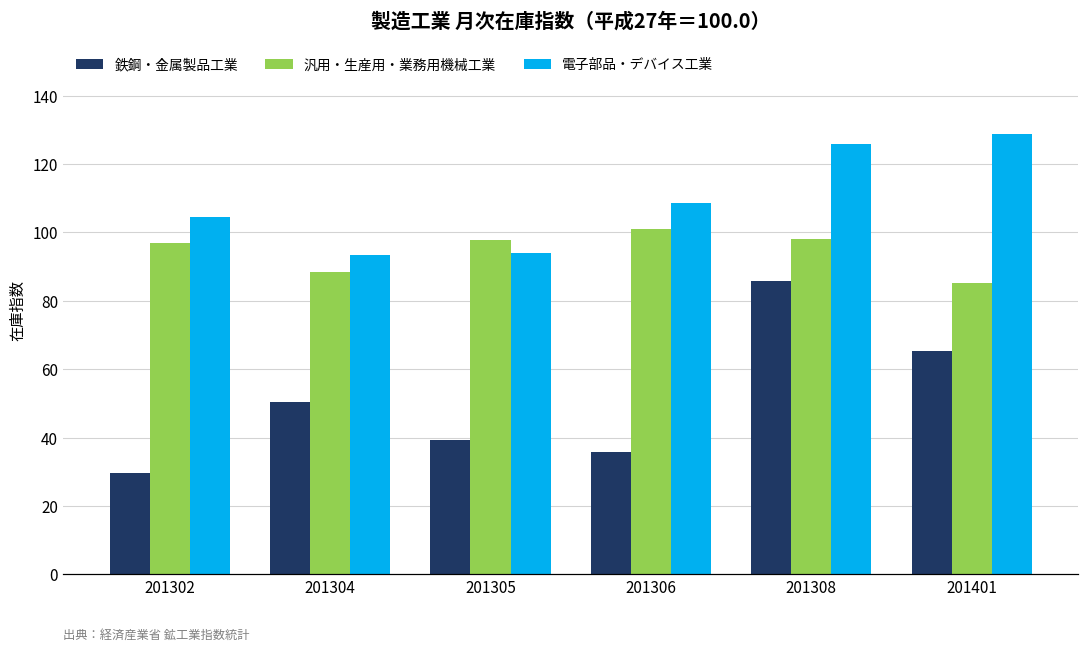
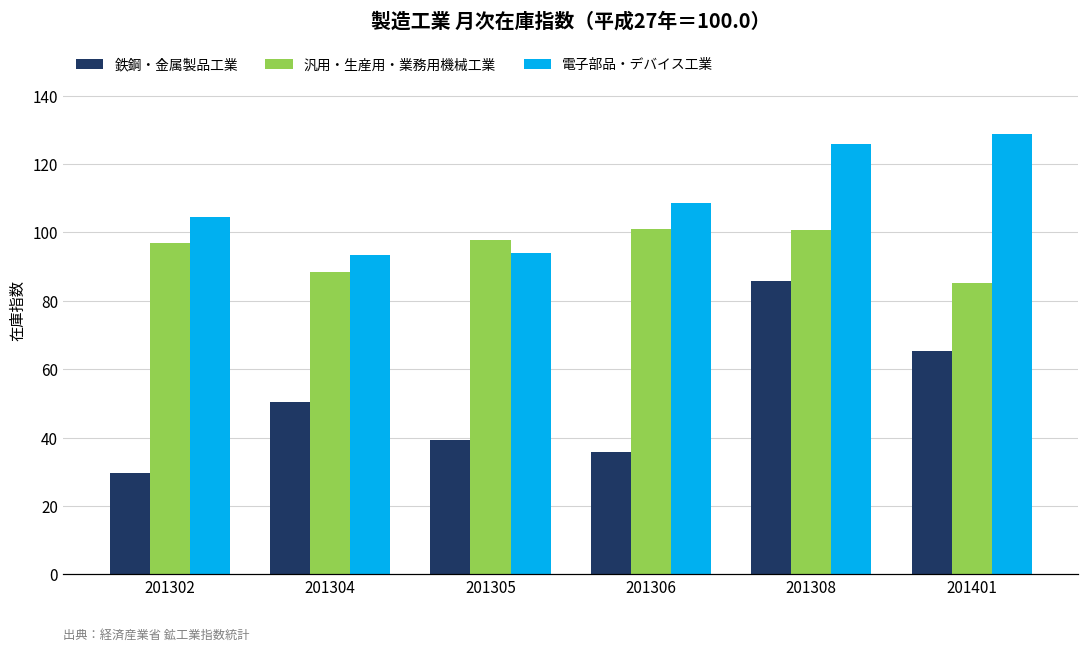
  {
    "鉄鋼・金属製品工業": {
      "201302": 30,
      "201304": 50,
      "201305": 39,
      "201306": 36,
      "201308": 86,
      "201401": 65
    },
    "汎用・生産用・業務用機械工業": {
      "201302": 97,
      "201304": 89,
      "201305": 98,
      "201306": 101,
-     "201308": 98,
+     "201308": 101,
      "201401": 85
    },
    "電子部品・デバイス工業": {
      "201302": 105,
      "201304": 93,
      "201305": 94,
      "201306": 109,
      "201308": 126,
      "201401": 129
    }
  }
